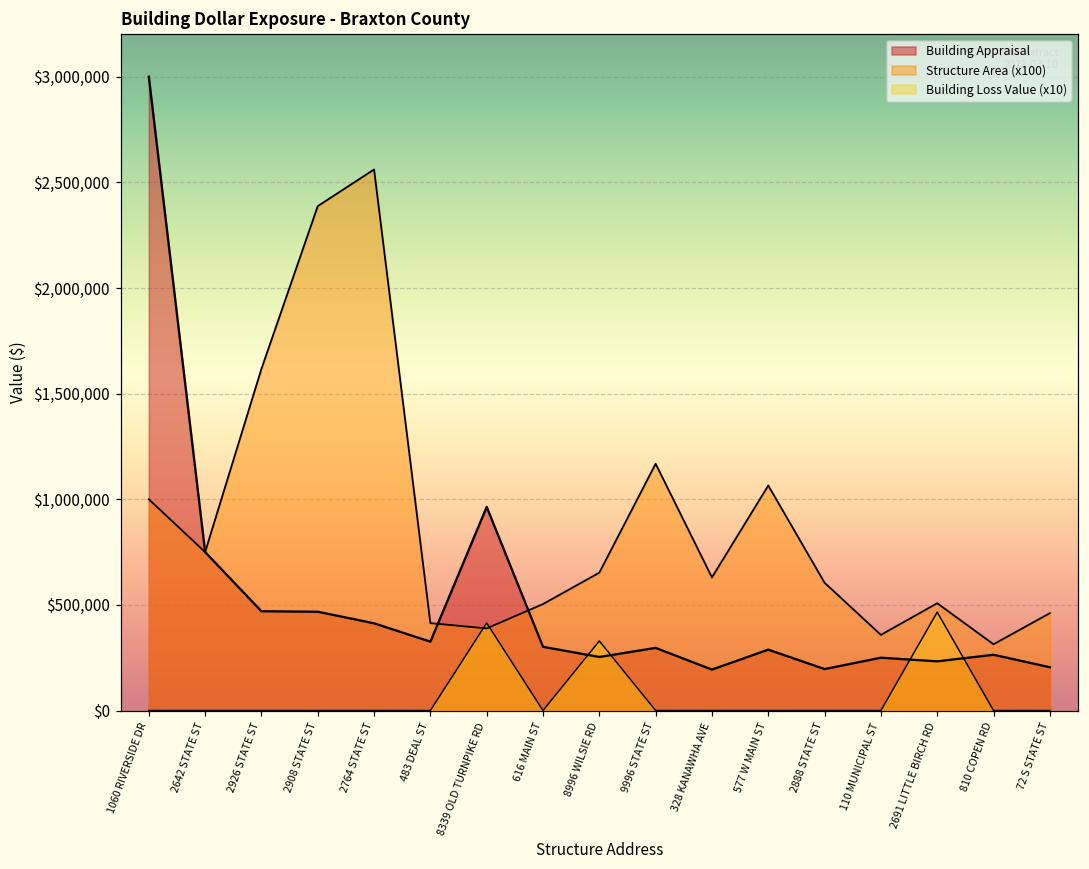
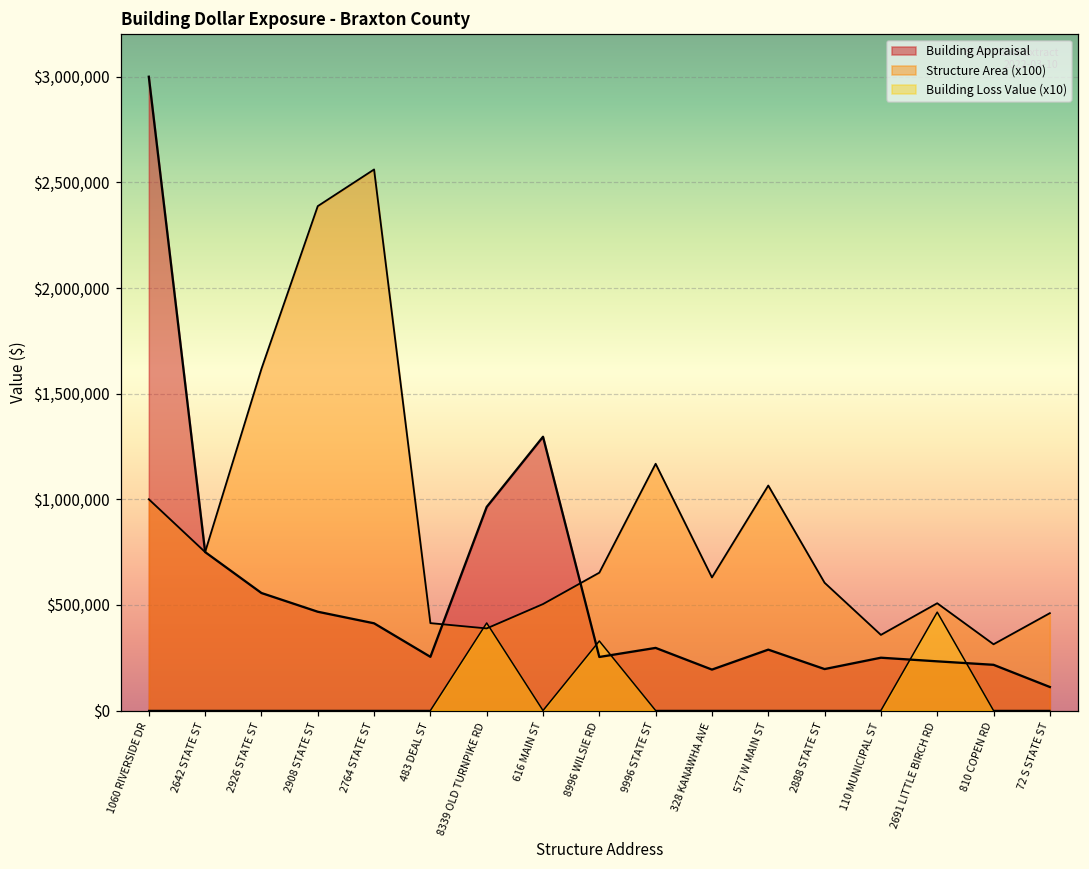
  {
    "Building Appraisal": {
      "1060 RIVERSIDE DR": "$3,000,000",
-     "2926 STATE ST": "$470,000",
+     "2926 STATE ST": "$560,000",
      "2908 STATE ST": "$470,000",
      "2764 STATE ST": "$410,000",
-     "483 DEAL ST": "$330,000",
+     "483 DEAL ST": "$250,000",
      "8339 OLD TURNPIKE RD": "$960,000",
-     "616 MAIN ST": "$300,000",
+     "616 MAIN ST": "$1,300,000",
      "8996 WILSIE RD": "$250,000",
      "9996 STATE ST": "$300,000",
      "328 KANAWHA AVE": "$190,000",
      "577 W MAIN ST": "$290,000",
      "2888 STATE ST": "$200,000",
      "110 MUNICIPAL ST": "$250,000",
      "2691 LITTLE BIRCH RD": "$230,000",
-     "810 COPEN RD": "$260,000",
-     "72 S STATE ST": "$200,000"
+     "810 COPEN RD": "$220,000",
+     "72 S STATE ST": "$110,000"
    }
  }
